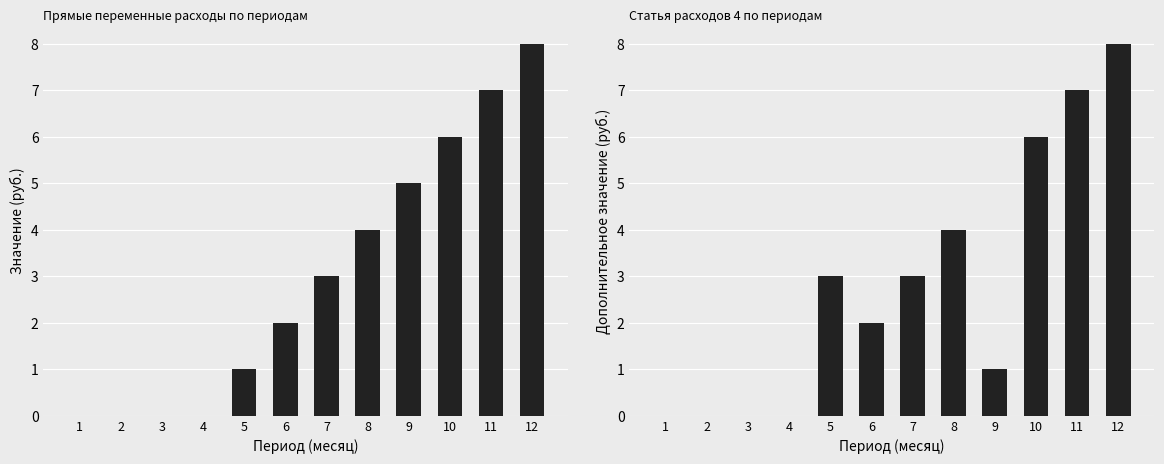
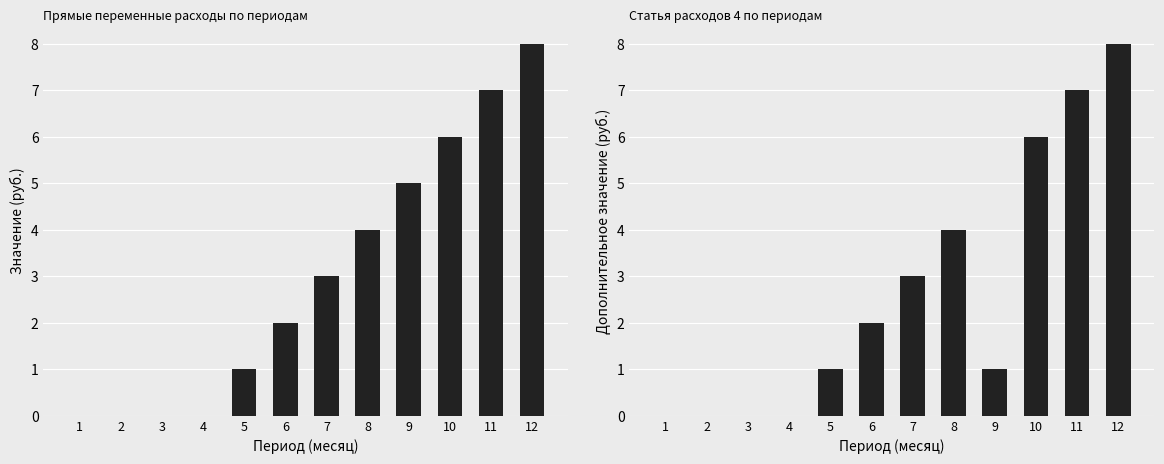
  {
    "Прямые переменные расходы по периодам": {
      "1": 0.0,
      "2": 0.0,
      "3": 0.0,
      "4": 0.0,
      "5": 1.0,
      "6": 2.0,
      "7": 3.0,
      "8": 4.0,
      "9": 5.0,
      "10": 6.0,
      "11": 7.0,
      "12": 8.0
    },
    "Статья расходов 4 по периодам": {
      "1": 0,
      "2": 0,
      "3": 0,
      "4": 0,
-     "5": 3,
+     "5": 1,
      "6": 2,
      "7": 3,
      "8": 4,
      "9": 1,
      "10": 6,
      "11": 7,
      "12": 8
    }
  }
